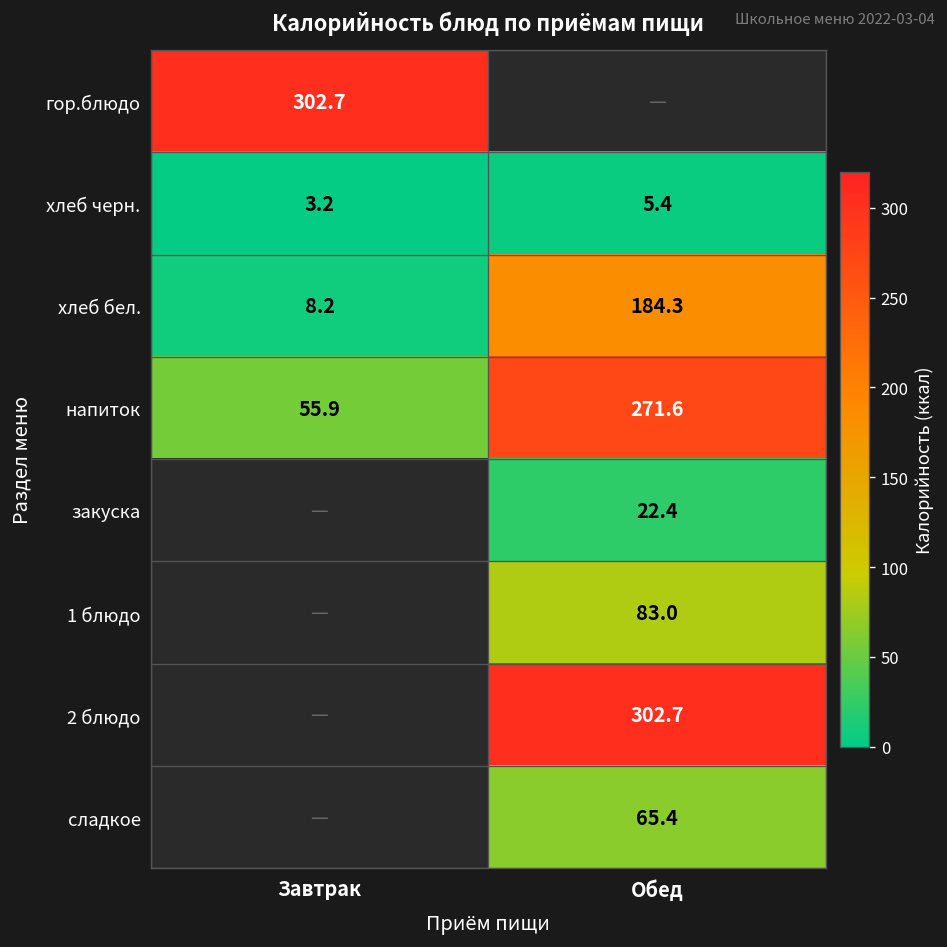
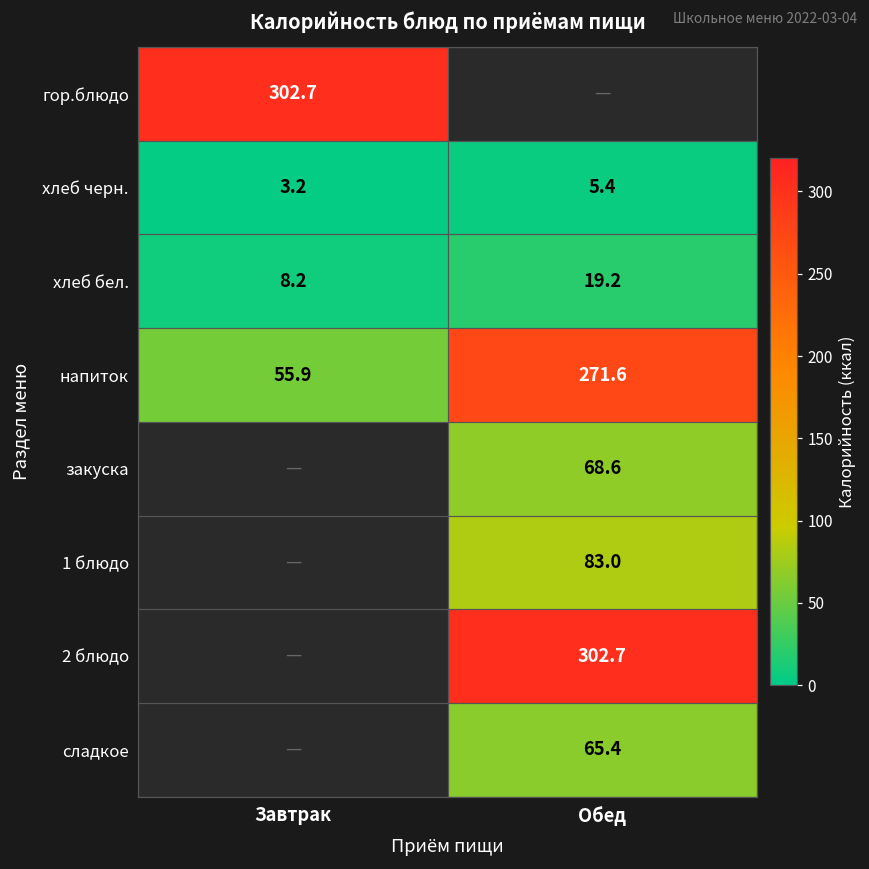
  {
    "гор.блюдо": {
      "Завтрак": 302.7
    },
    "хлеб черн.": {
      "Завтрак": 3.2,
      "Обед": 5.4
    },
    "хлеб бел.": {
      "Завтрак": 8.2,
-     "Обед": 184.3
+     "Обед": 19.2
    },
    "напиток": {
      "Завтрак": 55.9,
      "Обед": 271.6
    },
    "закуска": {
-     "Обед": 22.4
+     "Обед": 68.6
    },
    "1 блюдо": {
      "Обед": 83.0
    },
    "2 блюдо": {
      "Обед": 302.7
    },
    "сладкое": {
      "Обед": 65.4
    }
  }
